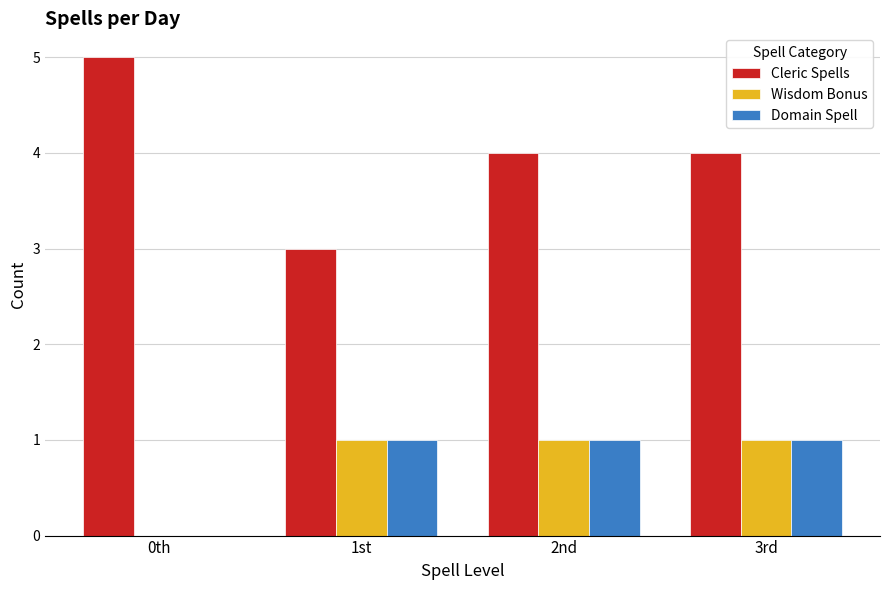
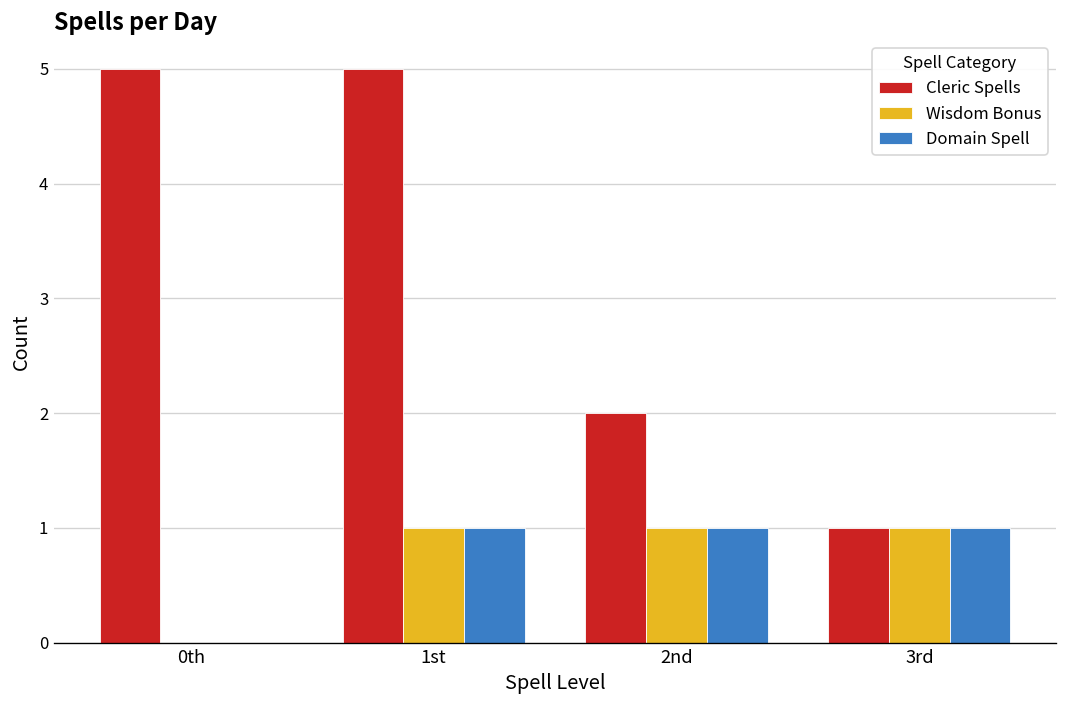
  {
    "Cleric Spells": {
      "0th": 5,
-     "1st": 3,
-     "2nd": 4,
-     "3rd": 4
+     "1st": 5,
+     "2nd": 2,
+     "3rd": 1
    },
    "Wisdom Bonus": {
      "0th": 0,
      "1st": 1,
      "2nd": 1,
      "3rd": 1
    },
    "Domain Spell": {
      "0th": 0,
      "1st": 1,
      "2nd": 1,
      "3rd": 1
    }
  }
